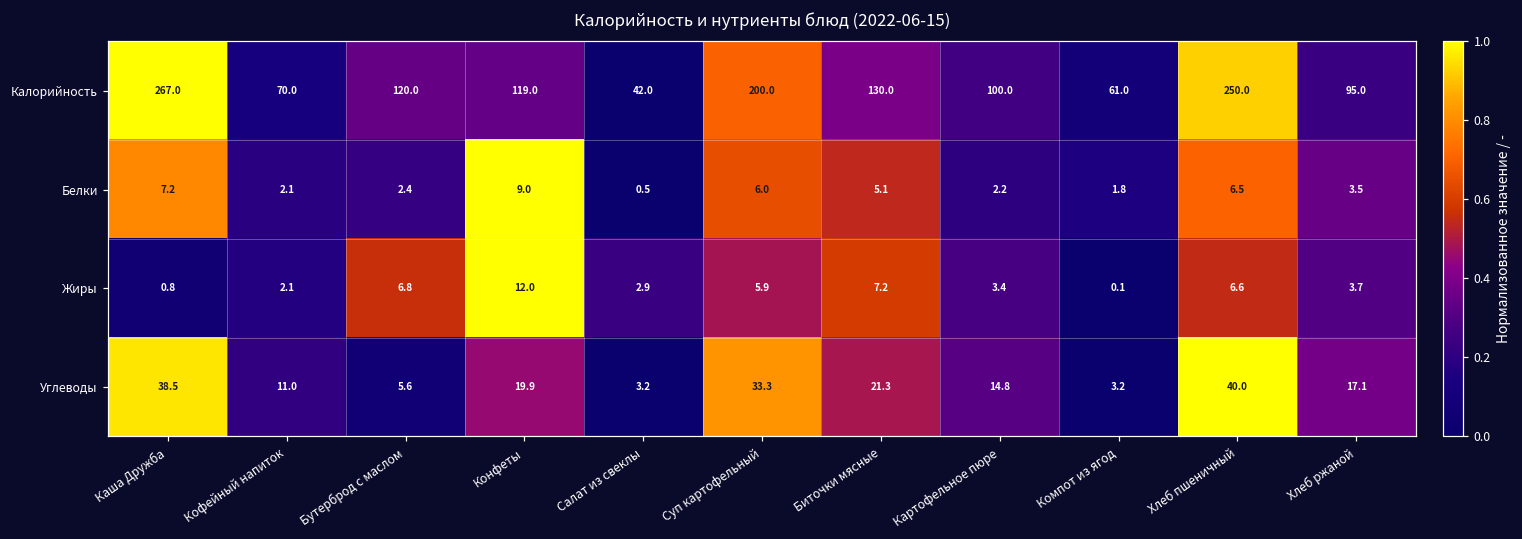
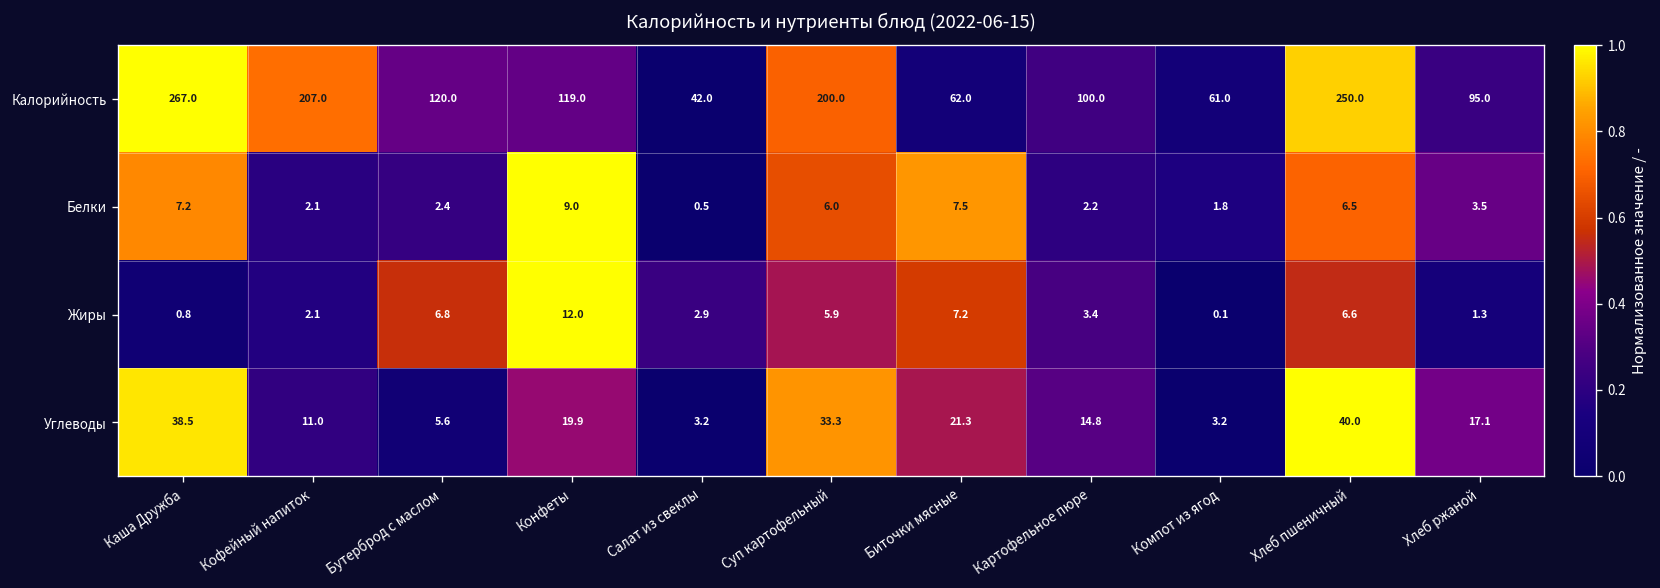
  {
    "Калорийность": {
      "Каша Дружба": 267.0,
-     "Кофейный напиток": 70.0,
+     "Кофейный напиток": 207.0,
      "Бутерброд с маслом": 120.0,
      "Конфеты": 119.0,
      "Салат из свеклы": 42.0,
      "Суп картофельный": 200.0,
-     "Биточки мясные": 130.0,
+     "Биточки мясные": 62.0,
      "Картофельное пюре": 100.0,
      "Компот из ягод": 61.0,
      "Хлеб пшеничный": 250.0,
      "Хлеб ржаной": 95.0
    },
    "Белки": {
      "Каша Дружба": 7.2,
      "Кофейный напиток": 2.1,
      "Бутерброд с маслом": 2.4,
      "Конфеты": 9.0,
      "Салат из свеклы": 0.5,
      "Суп картофельный": 6.0,
-     "Биточки мясные": 5.1,
+     "Биточки мясные": 7.5,
      "Картофельное пюре": 2.2,
      "Компот из ягод": 1.8,
      "Хлеб пшеничный": 6.5,
      "Хлеб ржаной": 3.5
    },
    "Жиры": {
      "Каша Дружба": 0.8,
      "Кофейный напиток": 2.1,
      "Бутерброд с маслом": 6.8,
      "Конфеты": 12.0,
      "Салат из свеклы": 2.9,
      "Суп картофельный": 5.9,
      "Биточки мясные": 7.2,
      "Картофельное пюре": 3.4,
      "Компот из ягод": 0.1,
      "Хлеб пшеничный": 6.6,
-     "Хлеб ржаной": 3.7
+     "Хлеб ржаной": 1.3
    },
    "Углеводы": {
      "Каша Дружба": 38.5,
      "Кофейный напиток": 11.0,
      "Бутерброд с маслом": 5.6,
      "Конфеты": 19.9,
      "Салат из свеклы": 3.2,
      "Суп картофельный": 33.3,
      "Биточки мясные": 21.3,
      "Картофельное пюре": 14.8,
      "Компот из ягод": 3.2,
      "Хлеб пшеничный": 40.0,
      "Хлеб ржаной": 17.1
    }
  }
